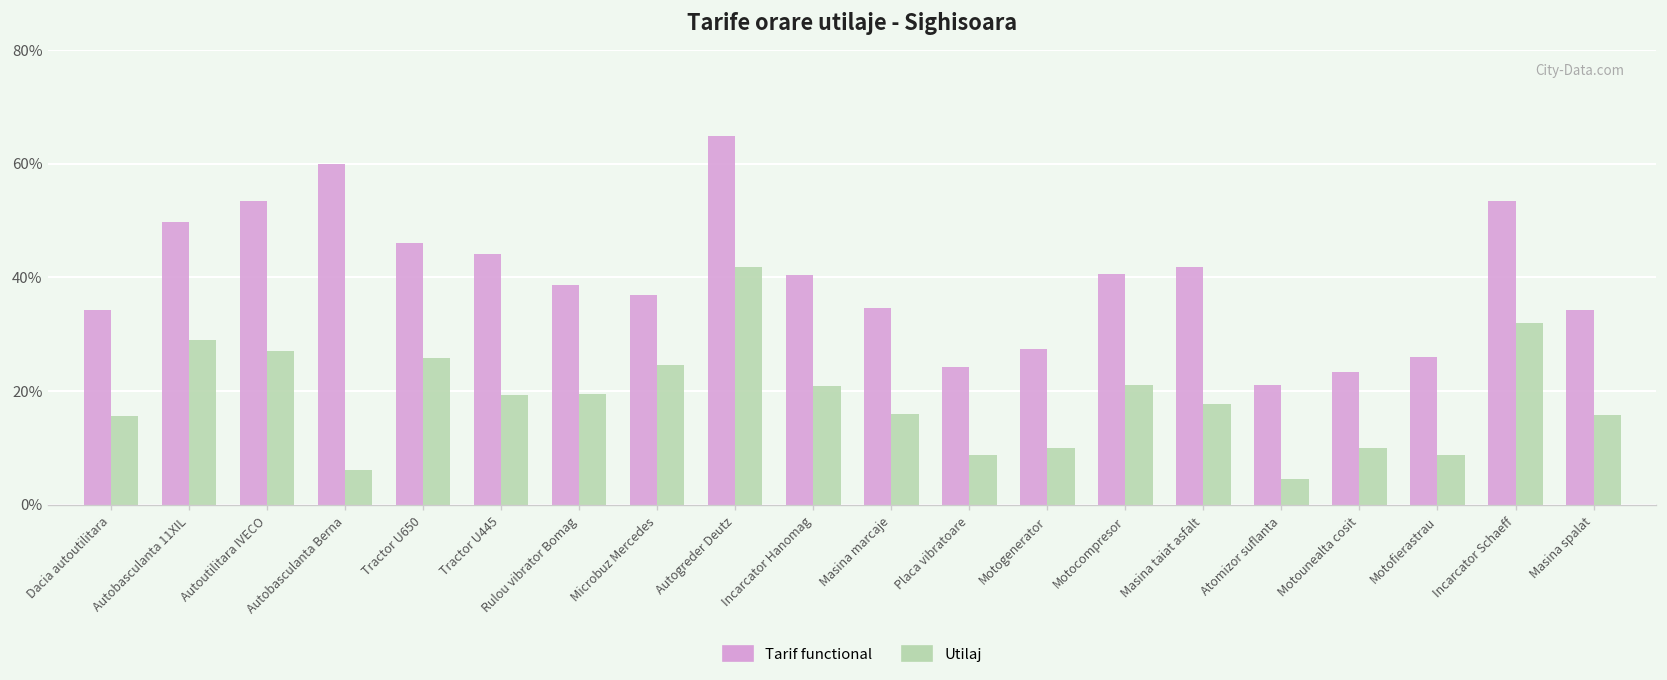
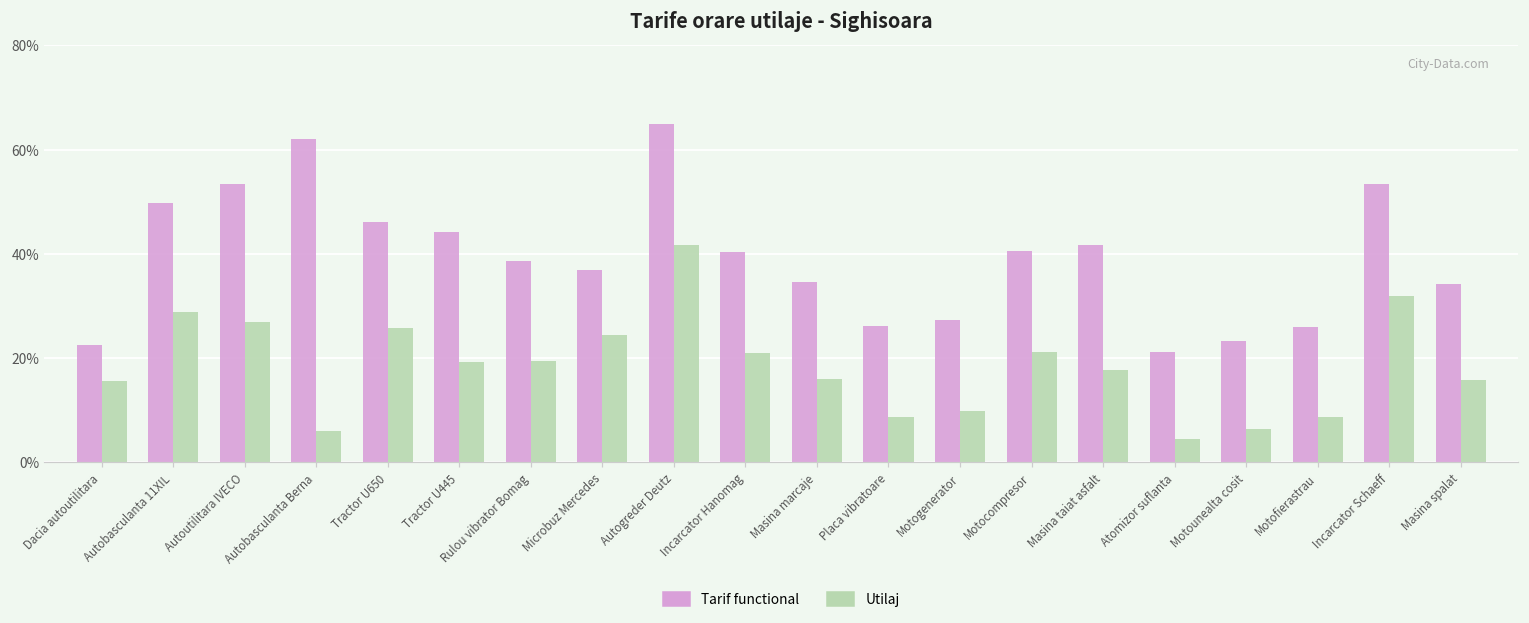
  {
    "Tarif functional": {
-     "Dacia autoutilitara": "34%",
+     "Dacia autoutilitara": "23%",
      "Autobasculanta 11XIL": "50%",
      "Autoutilitara IVECO": "54%",
-     "Autobasculanta Berna": "60%",
+     "Autobasculanta Berna": "62%",
      "Tractor U650": "46%",
      "Tractor U445": "44%",
      "Rulou vibrator Bomag": "39%",
      "Microbuz Mercedes": "37%",
      "Autogreder Deutz": "65%",
      "Incarcator Hanomag": "40%",
      "Masina marcaje": "35%",
-     "Placa vibratoare": "24%",
+     "Placa vibratoare": "26%",
      "Motogenerator": "27%",
      "Motocompresor": "41%",
      "Masina taiat asfalt": "42%",
      "Atomizor suflanta": "21%",
      "Motounealta cosit": "23%",
      "Motofierastrau": "26%",
      "Incarcator Schaeff": "53%",
      "Masina spalat": "34%"
    },
    "Utilaj": {
      "Dacia autoutilitara": "16%",
      "Autobasculanta 11XIL": "29%",
      "Autoutilitara IVECO": "27%",
      "Autobasculanta Berna": "6%",
      "Tractor U650": "26%",
      "Tractor U445": "19%",
      "Rulou vibrator Bomag": "20%",
      "Microbuz Mercedes": "25%",
      "Autogreder Deutz": "42%",
      "Incarcator Hanomag": "21%",
      "Masina marcaje": "16%",
      "Placa vibratoare": "9%",
      "Motogenerator": "10%",
      "Motocompresor": "21%",
      "Masina taiat asfalt": "18%",
      "Atomizor suflanta": "5%",
-     "Motounealta cosit": "10%",
+     "Motounealta cosit": "6%",
      "Motofierastrau": "9%",
      "Incarcator Schaeff": "32%",
      "Masina spalat": "16%"
    }
  }
